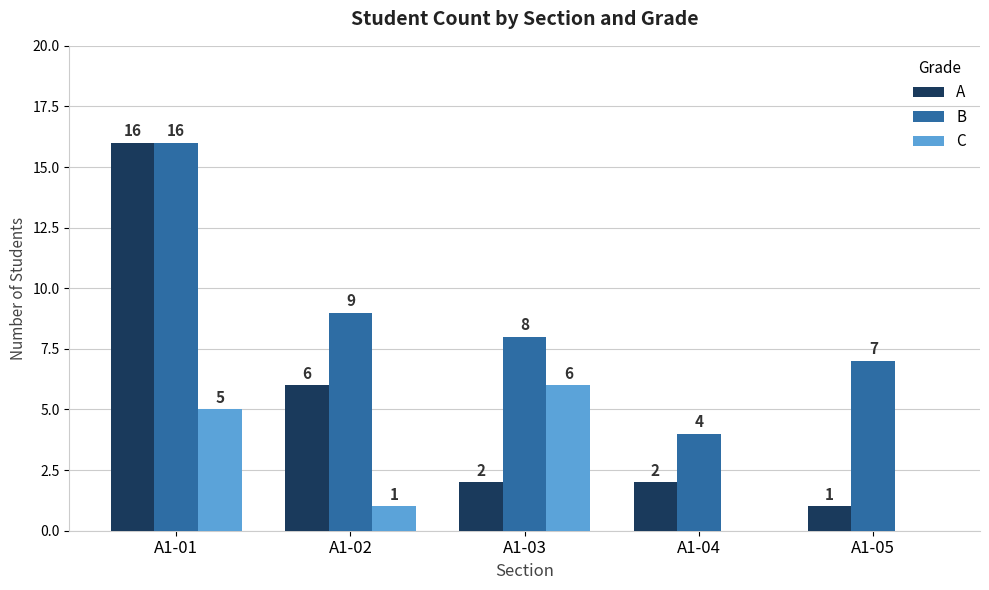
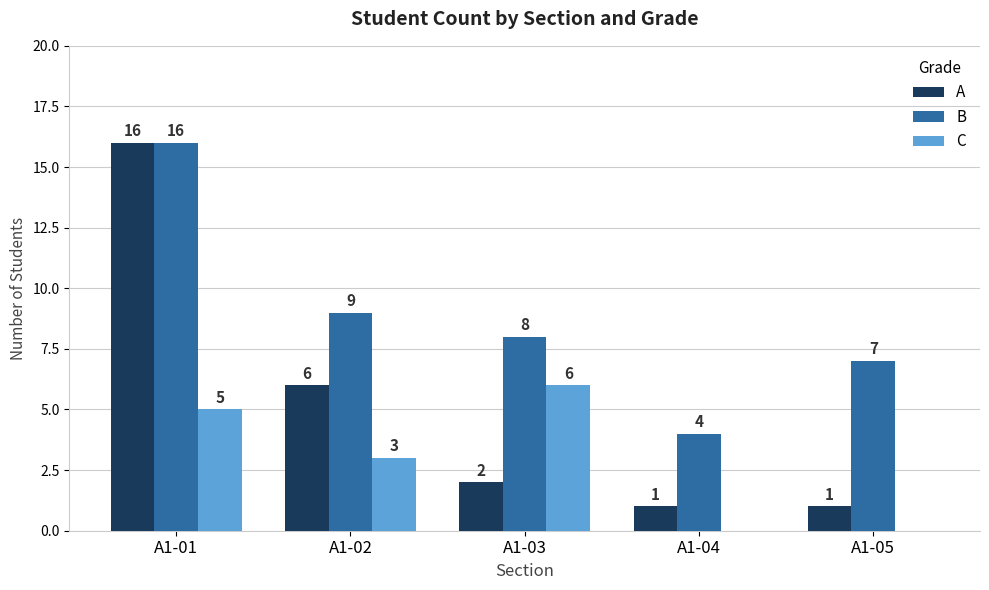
  {
    "A": {
      "A1-01": 16,
      "A1-02": 6,
      "A1-03": 2,
-     "A1-04": 2,
+     "A1-04": 1,
      "A1-05": 1
    },
    "B": {
      "A1-01": 16,
      "A1-02": 9,
      "A1-03": 8,
      "A1-04": 4,
      "A1-05": 7
    },
    "C": {
      "A1-01": 5,
-     "A1-02": 1,
+     "A1-02": 3,
      "A1-03": 6
    }
  }
